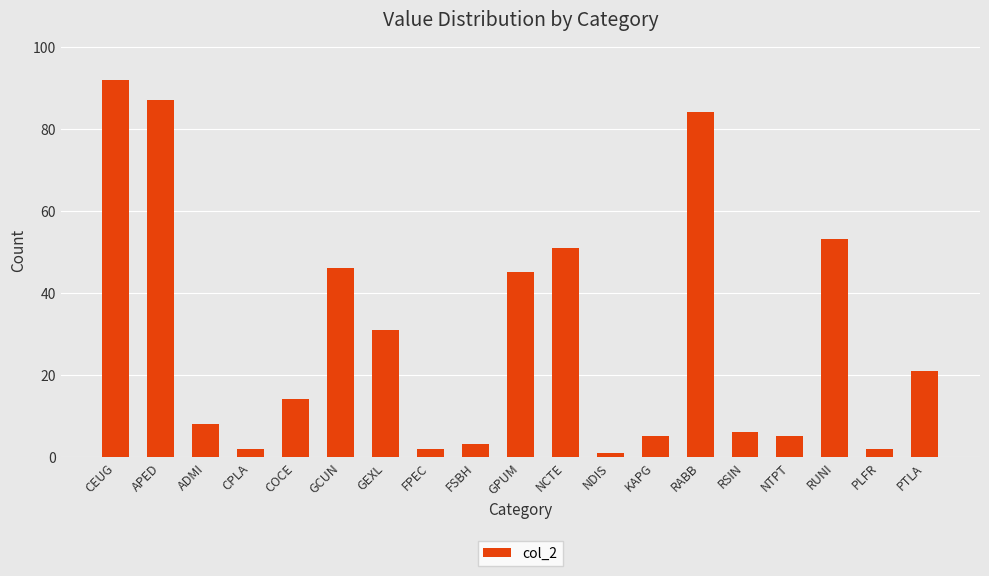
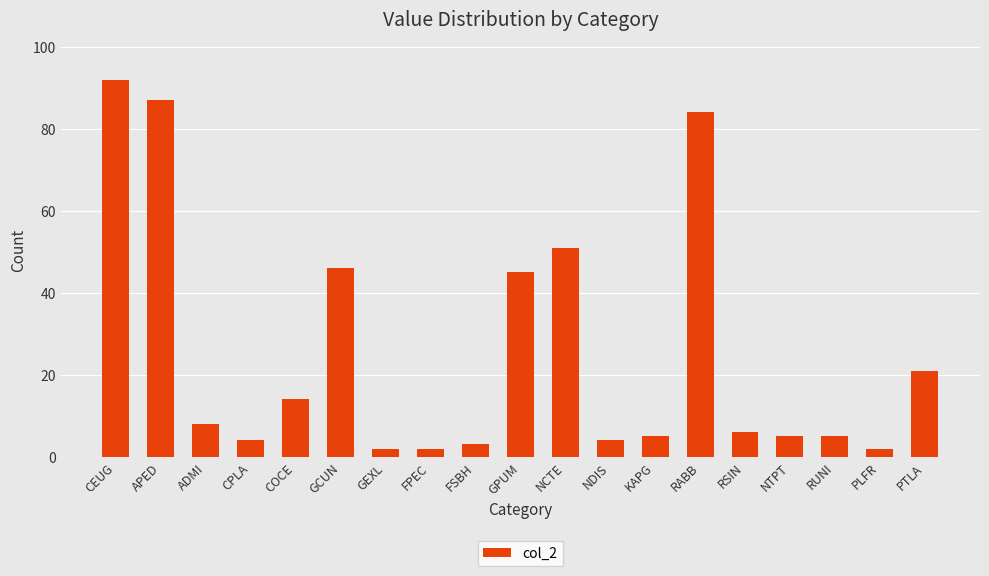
  {
    "CEUG": 92,
    "APED": 87,
    "ADMI": 8,
-   "CPLA": 2,
+   "CPLA": 4,
    "COCE": 14,
    "GCUN": 46,
-   "GEXL": 31,
+   "GEXL": 2,
    "FPEC": 2,
    "FSBH": 3,
    "GPUM": 45,
    "NCTE": 51,
-   "NDIS": 1,
+   "NDIS": 4,
    "KAPG": 5,
    "RABB": 84,
    "RSIN": 6,
    "NTPT": 5,
-   "RUNI": 53,
+   "RUNI": 5,
    "PLFR": 2,
    "PTLA": 21
  }
